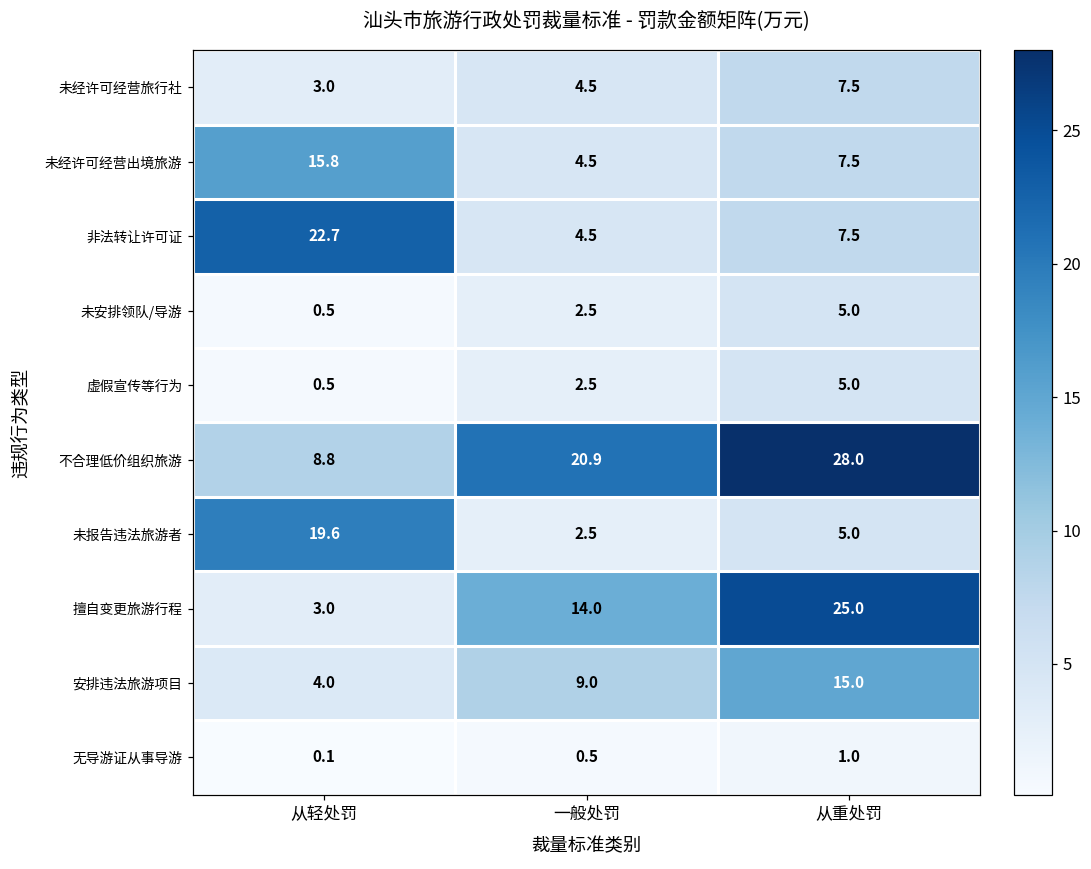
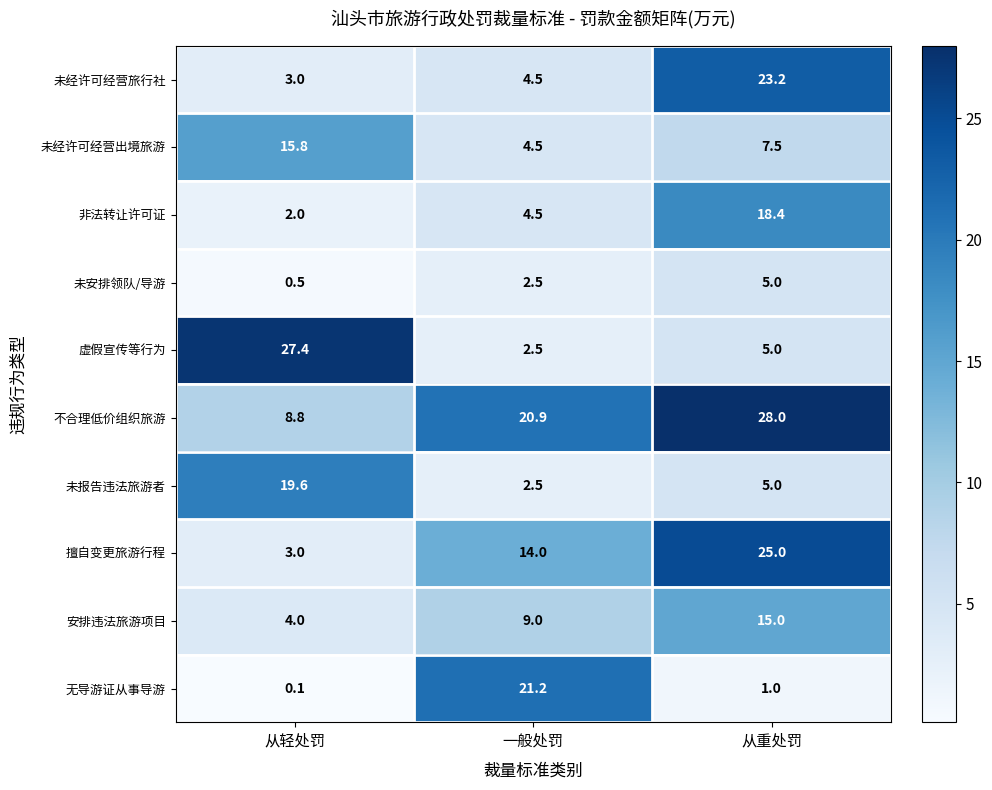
  {
    "未经许可经营旅行社": {
      "从轻处罚": 3.0,
      "一般处罚": 4.5,
-     "从重处罚": 7.5
+     "从重处罚": 23.2
    },
    "未经许可经营出境旅游": {
      "从轻处罚": 15.8,
      "一般处罚": 4.5,
      "从重处罚": 7.5
    },
    "非法转让许可证": {
-     "从轻处罚": 22.7,
+     "从轻处罚": 2.0,
      "一般处罚": 4.5,
-     "从重处罚": 7.5
+     "从重处罚": 18.4
    },
    "未安排领队/导游": {
      "从轻处罚": 0.5,
      "一般处罚": 2.5,
      "从重处罚": 5.0
    },
    "虚假宣传等行为": {
-     "从轻处罚": 0.5,
+     "从轻处罚": 27.4,
      "一般处罚": 2.5,
      "从重处罚": 5.0
    },
    "不合理低价组织旅游": {
      "从轻处罚": 8.8,
      "一般处罚": 20.9,
      "从重处罚": 28.0
    },
    "未报告违法旅游者": {
      "从轻处罚": 19.6,
      "一般处罚": 2.5,
      "从重处罚": 5.0
    },
    "擅自变更旅游行程": {
      "从轻处罚": 3.0,
      "一般处罚": 14.0,
      "从重处罚": 25.0
    },
    "安排违法旅游项目": {
      "从轻处罚": 4.0,
      "一般处罚": 9.0,
      "从重处罚": 15.0
    },
    "无导游证从事导游": {
      "从轻处罚": 0.1,
-     "一般处罚": 0.5,
+     "一般处罚": 21.2,
      "从重处罚": 1.0
    }
  }
